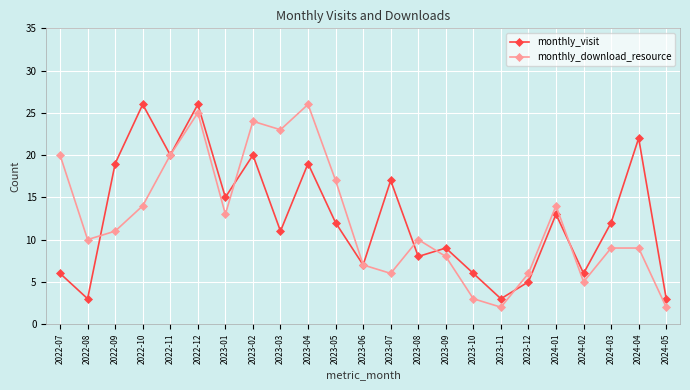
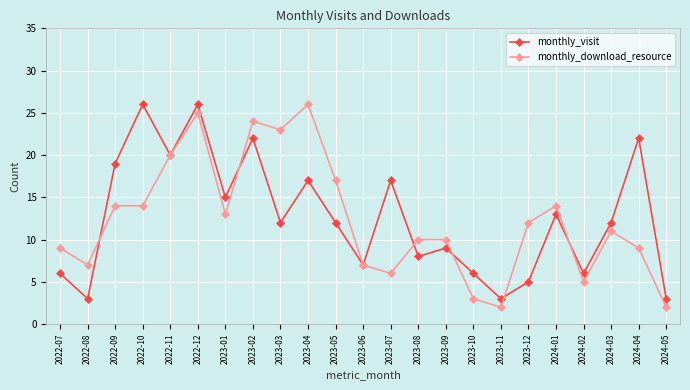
  {
    "monthly_visit": {
      "2022-07": 6,
      "2022-08": 3,
      "2022-09": 19,
      "2022-10": 26,
      "2022-12": 26,
      "2023-01": 15,
-     "2023-02": 20,
-     "2023-03": 11,
-     "2023-04": 19,
+     "2023-02": 22,
+     "2023-03": 12,
+     "2023-04": 17,
      "2023-05": 12,
      "2023-07": 17,
      "2023-08": 8,
      "2023-09": 9,
      "2023-10": 6,
      "2023-11": 3,
      "2023-12": 5,
      "2024-01": 13,
      "2024-02": 6,
      "2024-03": 12,
      "2024-04": 22,
      "2024-05": 3
    },
    "monthly_download_resource": {
-     "2022-07": 20,
-     "2022-08": 10,
-     "2022-09": 11,
+     "2022-07": 9,
+     "2022-08": 7,
+     "2022-09": 14,
      "2022-10": 14,
      "2022-12": 25,
      "2023-01": 13,
      "2023-02": 24,
      "2023-03": 23,
      "2023-04": 26,
      "2023-05": 17,
      "2023-07": 6,
      "2023-08": 10,
-     "2023-09": 8,
+     "2023-09": 10,
      "2023-10": 3,
      "2023-11": 2,
-     "2023-12": 6,
+     "2023-12": 12,
      "2024-01": 14,
      "2024-02": 5,
-     "2024-03": 9,
+     "2024-03": 11,
      "2024-04": 9,
      "2024-05": 2
    }
  }
